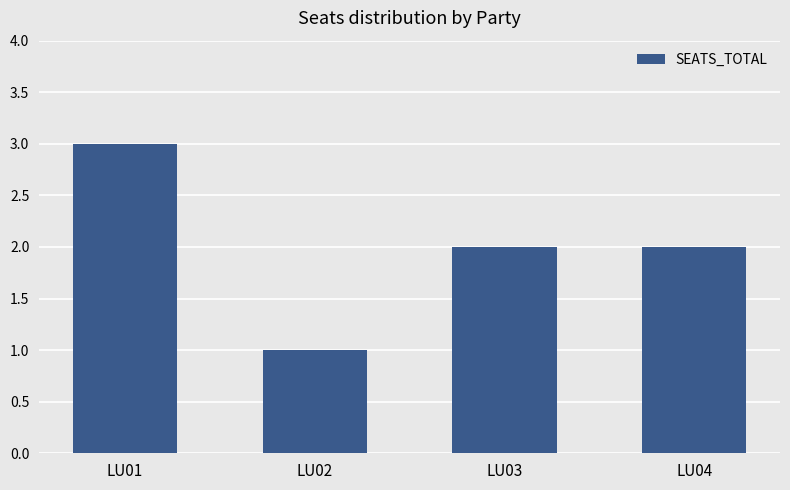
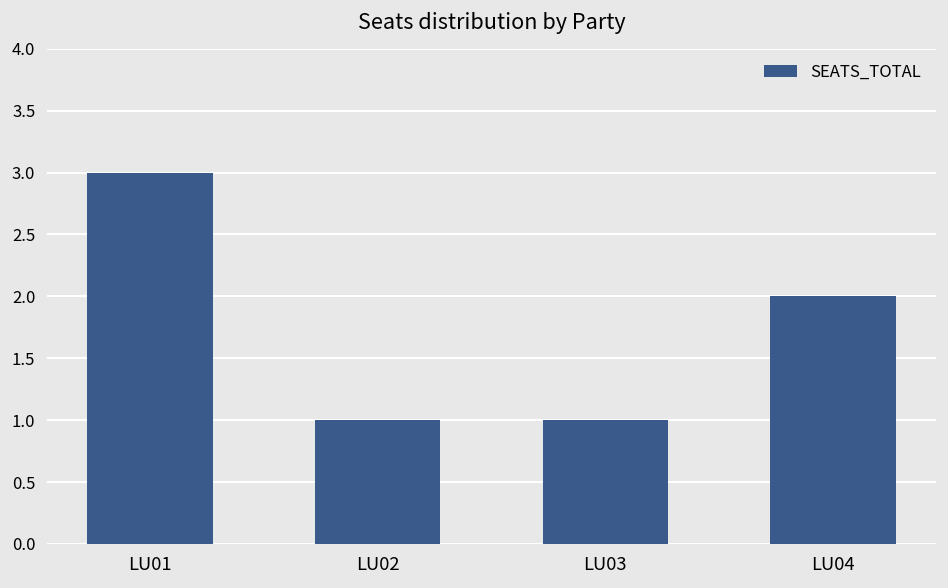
  {
    "LU01": 3,
    "LU02": 1,
-   "LU03": 2,
+   "LU03": 1,
    "LU04": 2
  }
